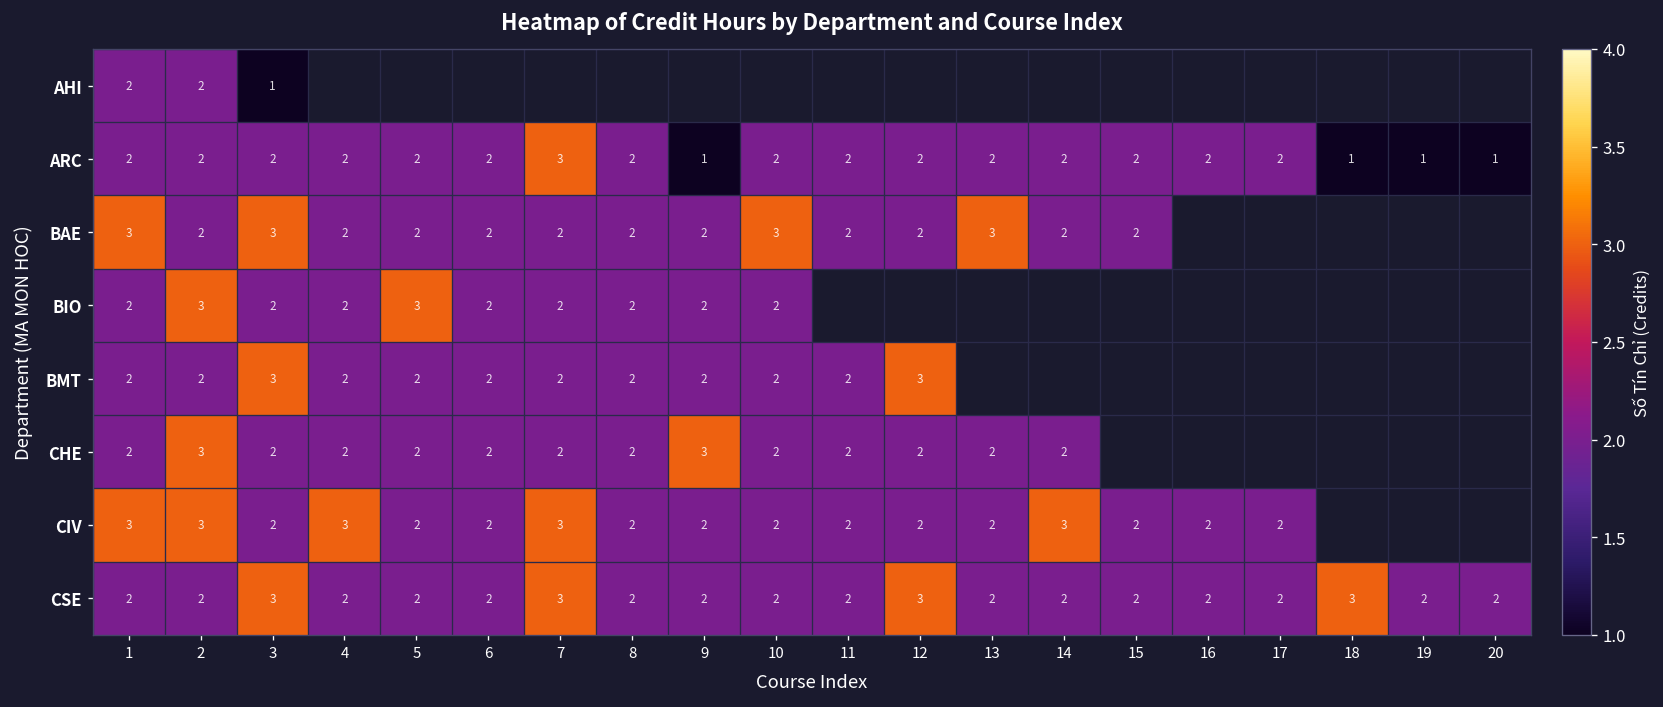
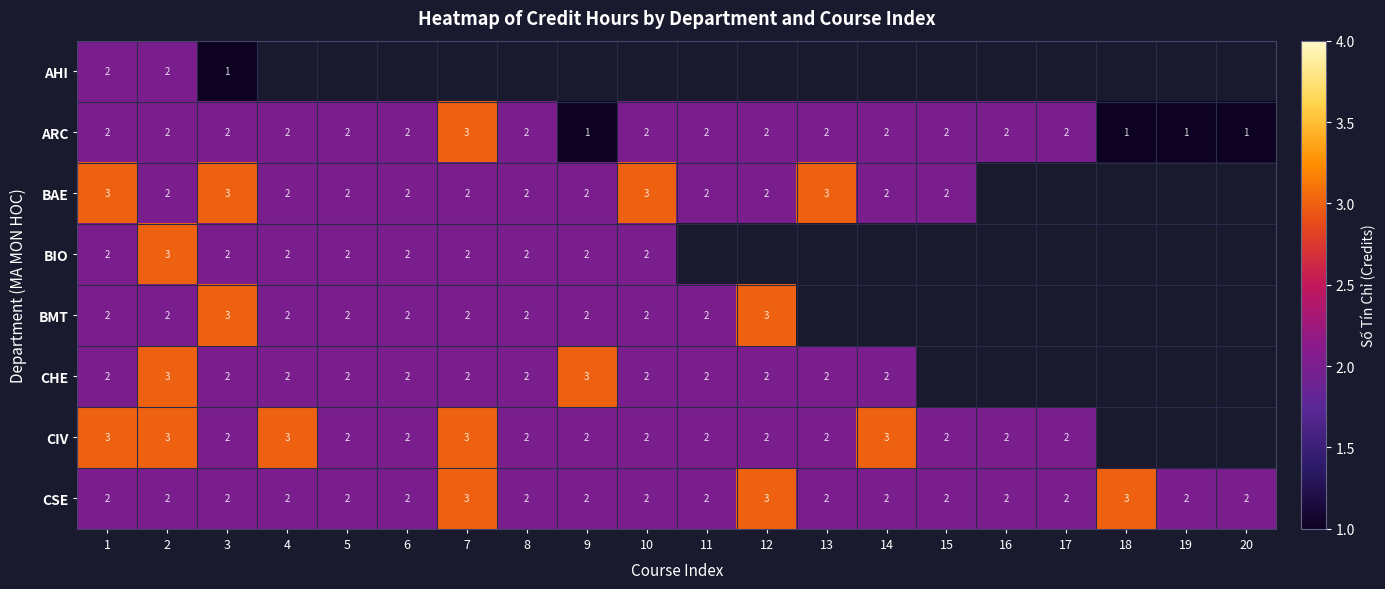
  {
    "AHI": {
      "1": 2,
      "2": 2,
      "3": 1
    },
    "ARC": {
      "1": 2,
      "2": 2,
      "3": 2,
      "4": 2,
      "5": 2,
      "6": 2,
      "7": 3,
      "8": 2,
      "9": 1,
      "10": 2,
      "11": 2,
      "12": 2,
      "13": 2,
      "14": 2,
      "15": 2,
      "16": 2,
      "17": 2,
      "18": 1,
      "19": 1,
      "20": 1
    },
    "BAE": {
      "1": 3,
      "2": 2,
      "3": 3,
      "4": 2,
      "5": 2,
      "6": 2,
      "7": 2,
      "8": 2,
      "9": 2,
      "10": 3,
      "11": 2,
      "12": 2,
      "13": 3,
      "14": 2,
      "15": 2
    },
    "BIO": {
      "1": 2,
      "2": 3,
      "3": 2,
      "4": 2,
-     "5": 3,
+     "5": 2,
      "6": 2,
      "7": 2,
      "8": 2,
      "9": 2,
      "10": 2
    },
    "BMT": {
      "1": 2,
      "2": 2,
      "3": 3,
      "4": 2,
      "5": 2,
      "6": 2,
      "7": 2,
      "8": 2,
      "9": 2,
      "10": 2,
      "11": 2,
      "12": 3
    },
    "CHE": {
      "1": 2,
      "2": 3,
      "3": 2,
      "4": 2,
      "5": 2,
      "6": 2,
      "7": 2,
      "8": 2,
      "9": 3,
      "10": 2,
      "11": 2,
      "12": 2,
      "13": 2,
      "14": 2
    },
    "CIV": {
      "1": 3,
      "2": 3,
      "3": 2,
      "4": 3,
      "5": 2,
      "6": 2,
      "7": 3,
      "8": 2,
      "9": 2,
      "10": 2,
      "11": 2,
      "12": 2,
      "13": 2,
      "14": 3,
      "15": 2,
      "16": 2,
      "17": 2
    },
    "CSE": {
      "1": 2,
      "2": 2,
-     "3": 3,
+     "3": 2,
      "4": 2,
      "5": 2,
      "6": 2,
      "7": 3,
      "8": 2,
      "9": 2,
      "10": 2,
      "11": 2,
      "12": 3,
      "13": 2,
      "14": 2,
      "15": 2,
      "16": 2,
      "17": 2,
      "18": 3,
      "19": 2,
      "20": 2
    }
  }
